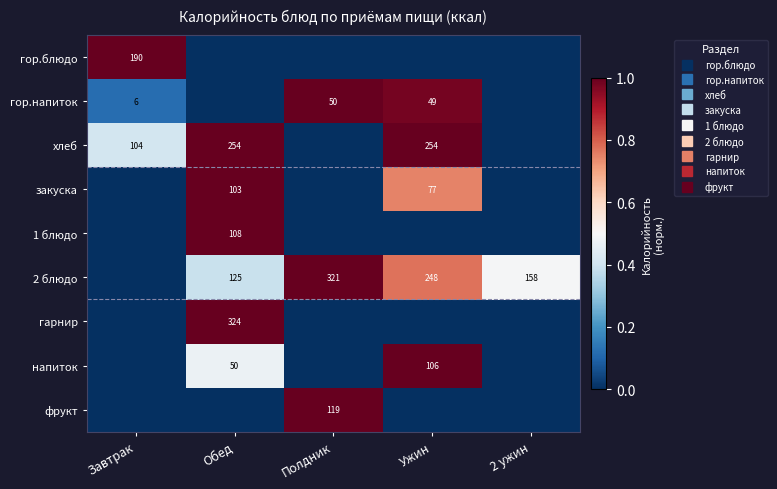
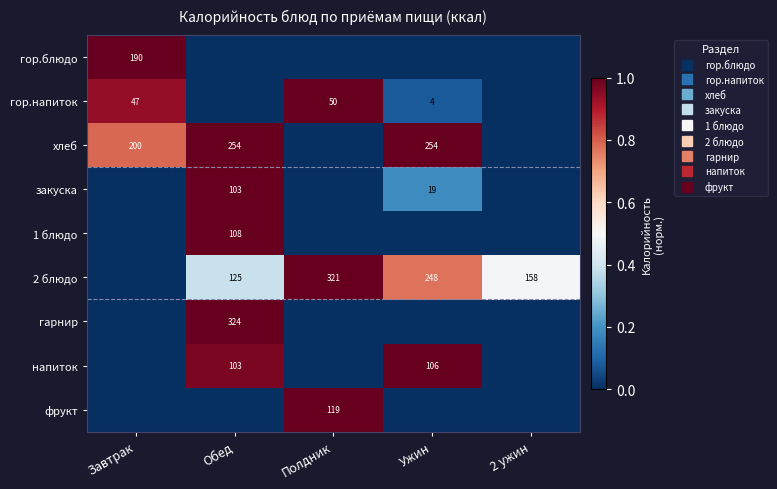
  {
    "гор.блюдо": {
      "Завтрак": 190
    },
    "гор.напиток": {
-     "Завтрак": 6,
+     "Завтрак": 47,
      "Полдник": 50,
-     "Ужин": 49
+     "Ужин": 4
    },
    "хлеб": {
-     "Завтрак": 104,
+     "Завтрак": 200,
      "Обед": 254,
      "Ужин": 254
    },
    "закуска": {
      "Обед": 103,
-     "Ужин": 77
+     "Ужин": 19
    },
    "1 блюдо": {
      "Обед": 108
    },
    "2 блюдо": {
      "Обед": 125,
      "Полдник": 321,
      "Ужин": 248,
      "2 ужин": 158
    },
    "гарнир": {
      "Обед": 324
    },
    "напиток": {
-     "Обед": 50,
+     "Обед": 103,
      "Ужин": 106
    },
    "фрукт": {
      "Полдник": 119
    }
  }
